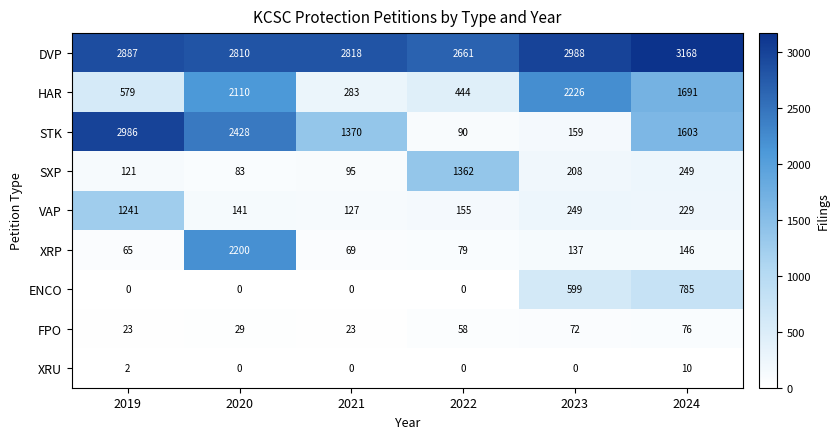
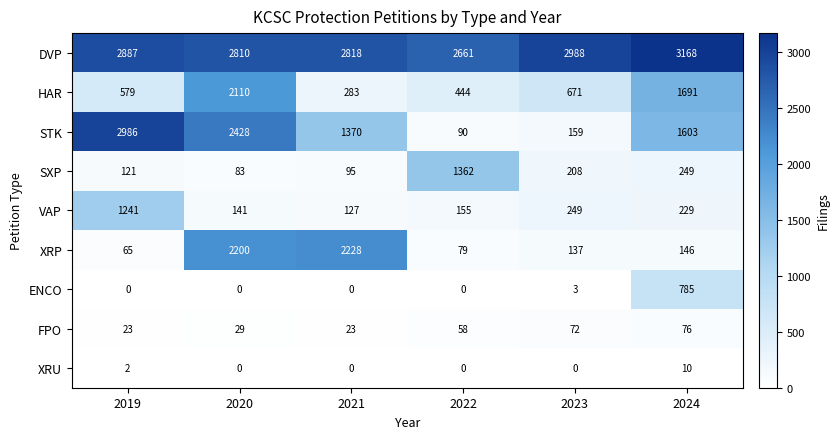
  {
    "DVP": {
      "2019": 2887,
      "2020": 2810,
      "2021": 2818,
      "2022": 2661,
      "2023": 2988,
      "2024": 3168
    },
    "HAR": {
      "2019": 579,
      "2020": 2110,
      "2021": 283,
      "2022": 444,
-     "2023": 2226,
+     "2023": 671,
      "2024": 1691
    },
    "STK": {
      "2019": 2986,
      "2020": 2428,
      "2021": 1370,
      "2022": 90,
      "2023": 159,
      "2024": 1603
    },
    "SXP": {
      "2019": 121,
      "2020": 83,
      "2021": 95,
      "2022": 1362,
      "2023": 208,
      "2024": 249
    },
    "VAP": {
      "2019": 1241,
      "2020": 141,
      "2021": 127,
      "2022": 155,
      "2023": 249,
      "2024": 229
    },
    "XRP": {
      "2019": 65,
      "2020": 2200,
-     "2021": 69,
+     "2021": 2228,
      "2022": 79,
      "2023": 137,
      "2024": 146
    },
    "ENCO": {
      "2019": 0,
      "2020": 0,
      "2021": 0,
      "2022": 0,
-     "2023": 599,
+     "2023": 3,
      "2024": 785
    },
    "FPO": {
      "2019": 23,
      "2020": 29,
      "2021": 23,
      "2022": 58,
      "2023": 72,
      "2024": 76
    },
    "XRU": {
      "2019": 2,
      "2020": 0,
      "2021": 0,
      "2022": 0,
      "2023": 0,
      "2024": 10
    }
  }
